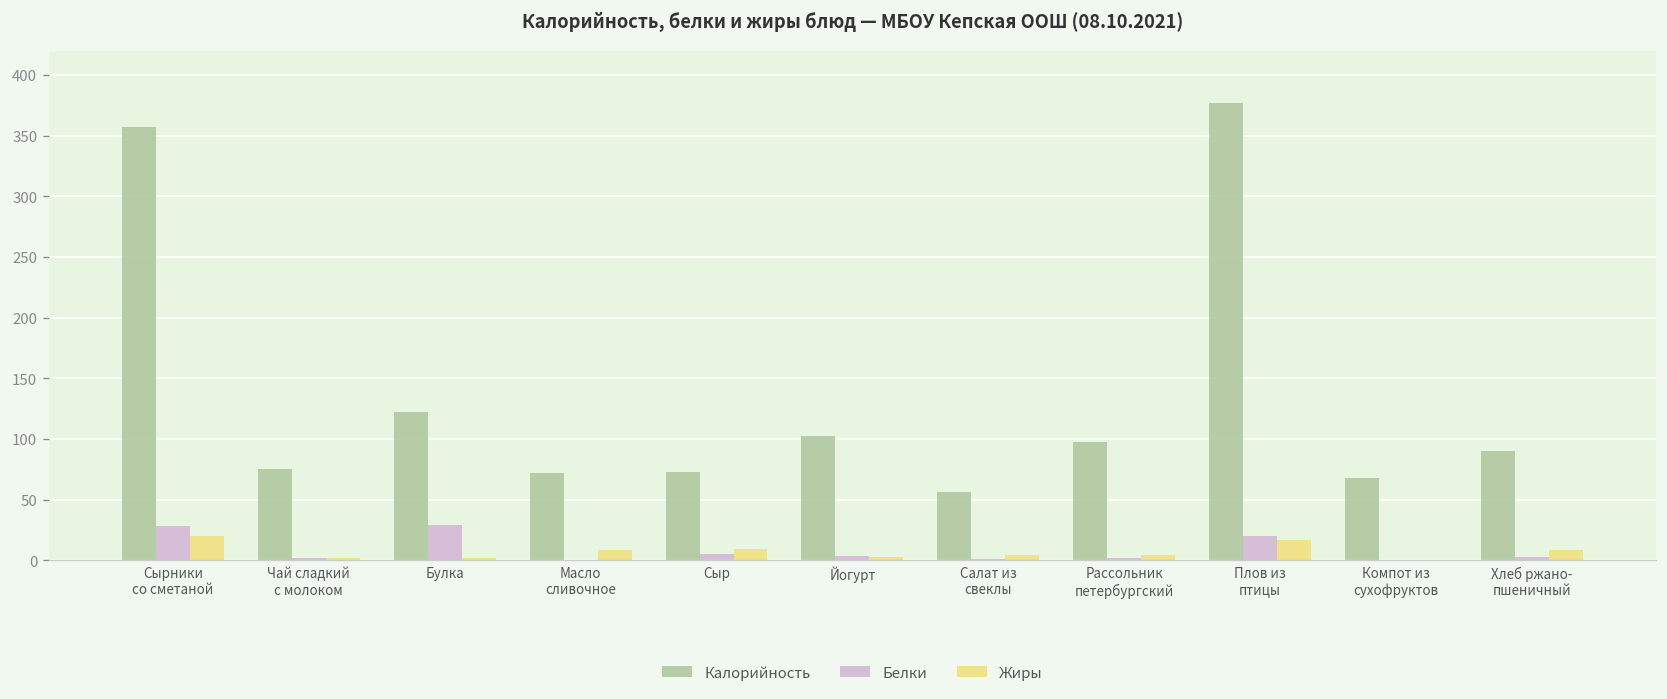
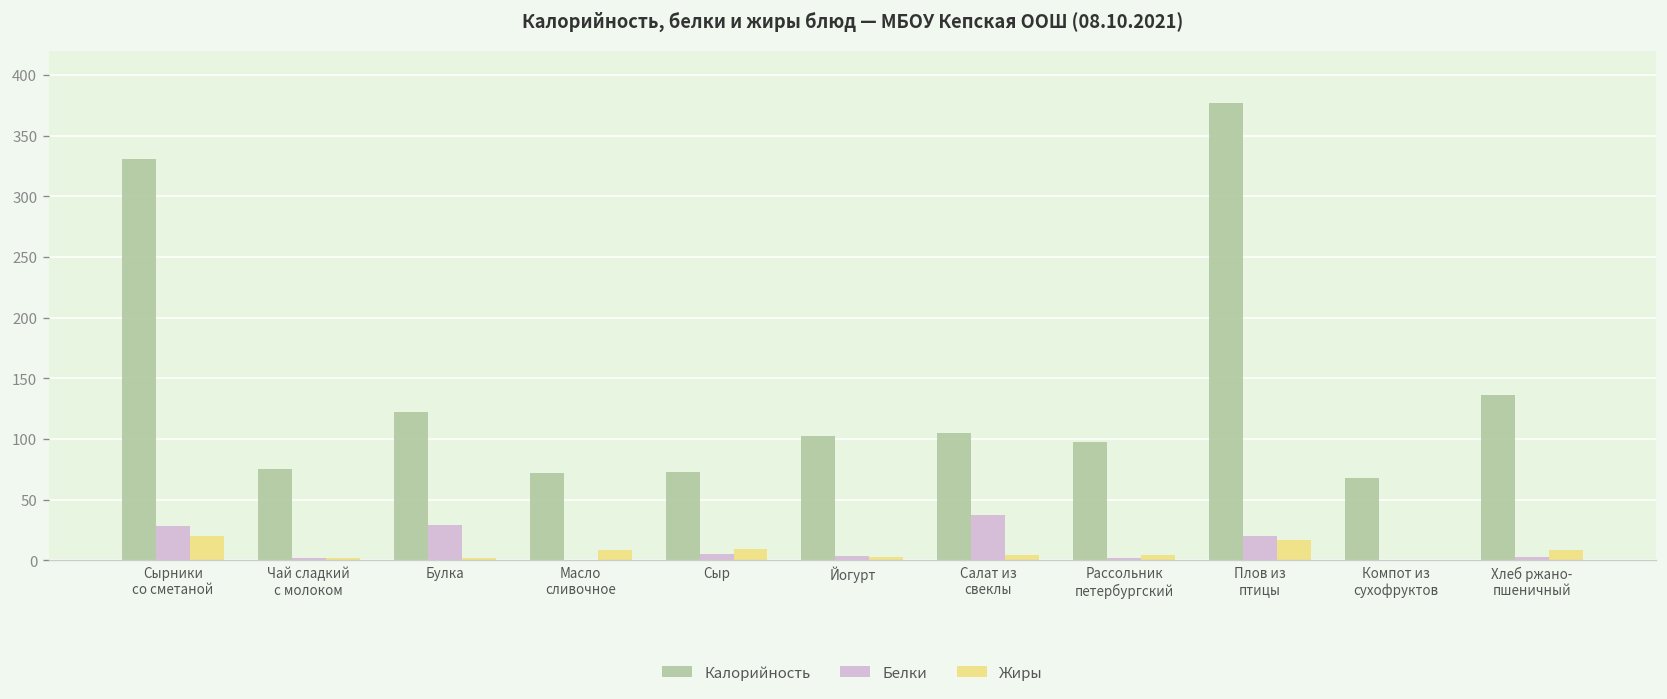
  {
    "Калорийность": {
-     "Сырники со сметаной": 357,
+     "Сырники со сметаной": 331,
      "Чай сладкий с молоком": 75,
      "Булка": 122,
      "Масло сливочное": 72,
      "Сыр": 73,
      "Йогурт": 102,
-     "Салат из свеклы": 56,
+     "Салат из свеклы": 105,
      "Рассольник петербургский": 97,
      "Плов из птицы": 377,
      "Компот из сухофруктов": 68,
-     "Хлеб ржано- пшеничный": 90
+     "Хлеб ржано- пшеничный": 136
    },
    "Белки": {
      "Сырники со сметаной": 28,
      "Булка": 29,
      "Масло сливочное": 0,
      "Сыр": 5,
      "Йогурт": 3,
-     "Салат из свеклы": 1,
+     "Салат из свеклы": 37,
      "Плов из птицы": 20,
      "Компот из сухофруктов": 0,
      "Хлеб ржано- пшеничный": 3
    },
    "Жиры": {
      "Сырники со сметаной": 20,
      "Масло сливочное": 8,
      "Сыр": 9,
      "Йогурт": 3,
      "Салат из свеклы": 4,
      "Рассольник петербургский": 4,
      "Плов из птицы": 17,
      "Компот из сухофруктов": 0,
      "Хлеб ржано- пшеничный": 8
    }
  }
